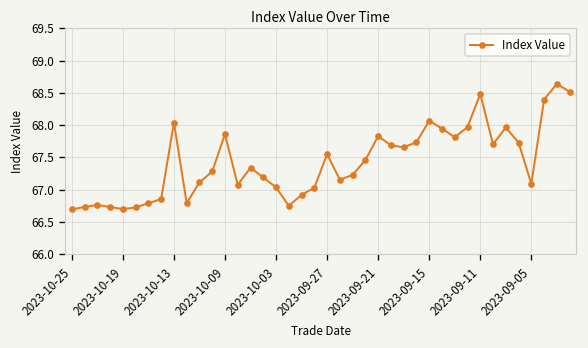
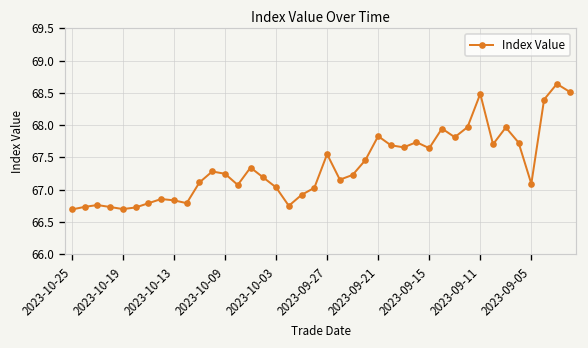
  {
    "2023-10-25": 66.7,
    "2023-10-19": 66.7,
-   "2023-10-13": 68.0,
-   "2023-10-09": 67.9,
+   "2023-10-13": 66.8,
+   "2023-10-09": 67.2,
    "2023-10-03": 67.0,
    "2023-09-27": 67.6,
    "2023-09-21": 67.8,
-   "2023-09-15": 68.1,
+   "2023-09-15": 67.6,
    "2023-09-11": 68.5,
    "2023-09-05": 67.1
  }
